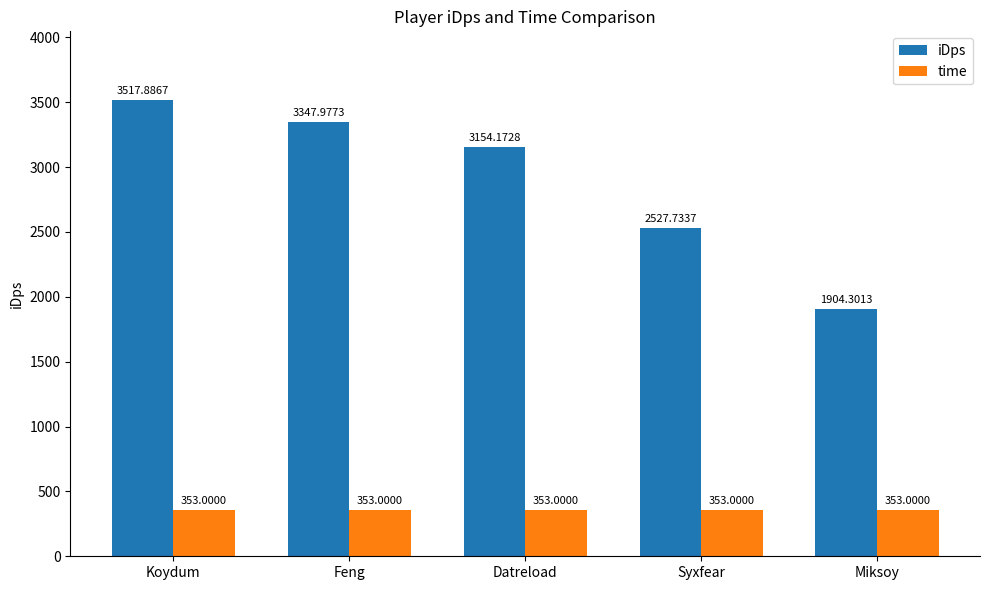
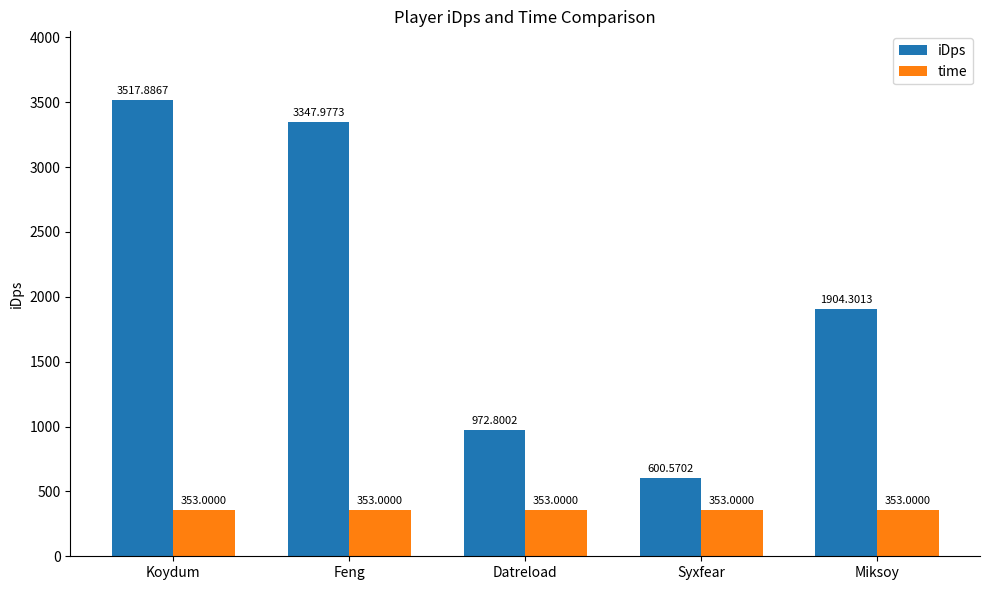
  {
    "iDps": {
      "Koydum": 3517.8867,
      "Feng": 3347.9773,
-     "Datreload": 3154.1728,
-     "Syxfear": 2527.7337,
+     "Datreload": 972.8002,
+     "Syxfear": 600.5702,
      "Miksoy": 1904.3013
    },
    "time": {
      "Koydum": 353.0000,
      "Feng": 353.0000,
      "Datreload": 353.0000,
      "Syxfear": 353.0000,
      "Miksoy": 353.0000
    }
  }
